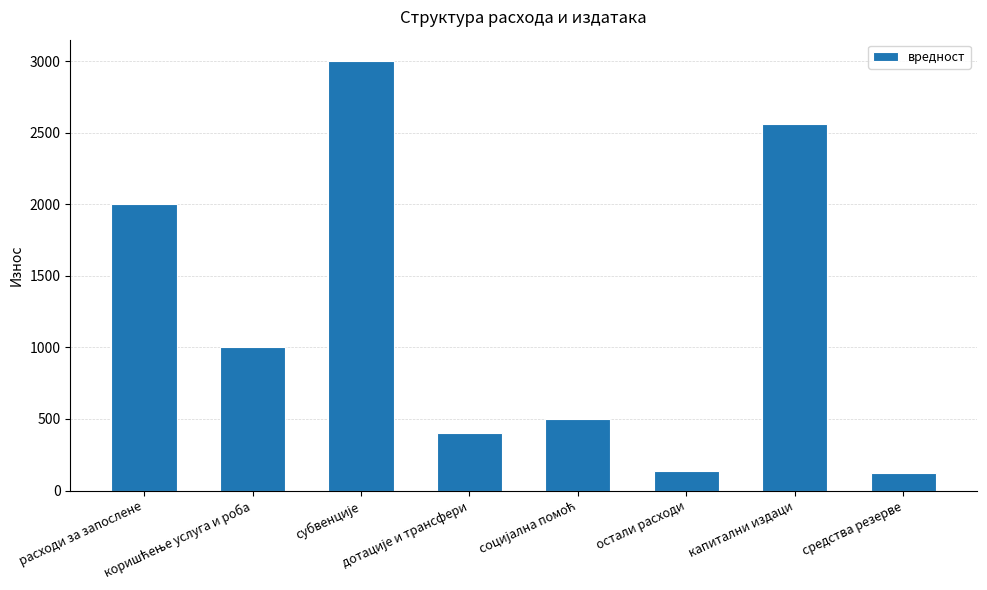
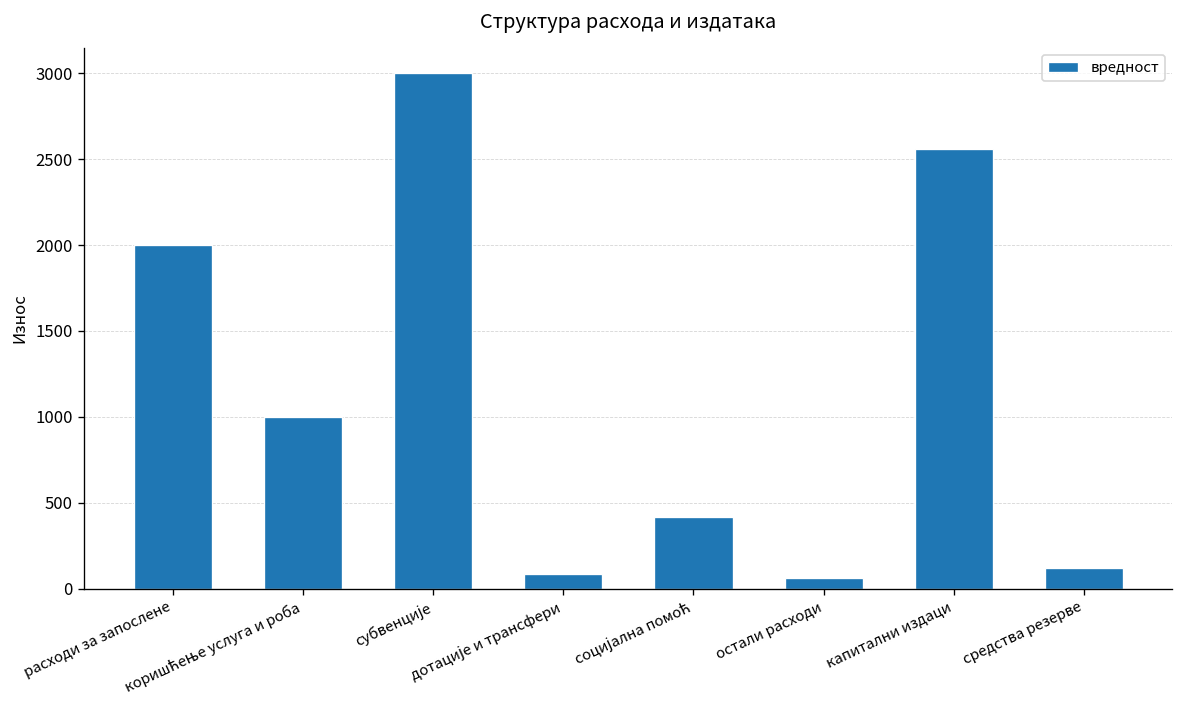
  {
    "расходи за запослене": 2000,
    "коришћење услуга и роба": 1000,
    "субвенције": 3000,
-   "дотације и трансфери": 400,
-   "социјална помоћ": 500,
-   "остали расходи": 130,
+   "дотације и трансфери": 90,
+   "социјална помоћ": 420,
+   "остали расходи": 60,
    "капитални издаци": 2560,
    "средства резерве": 120
  }
